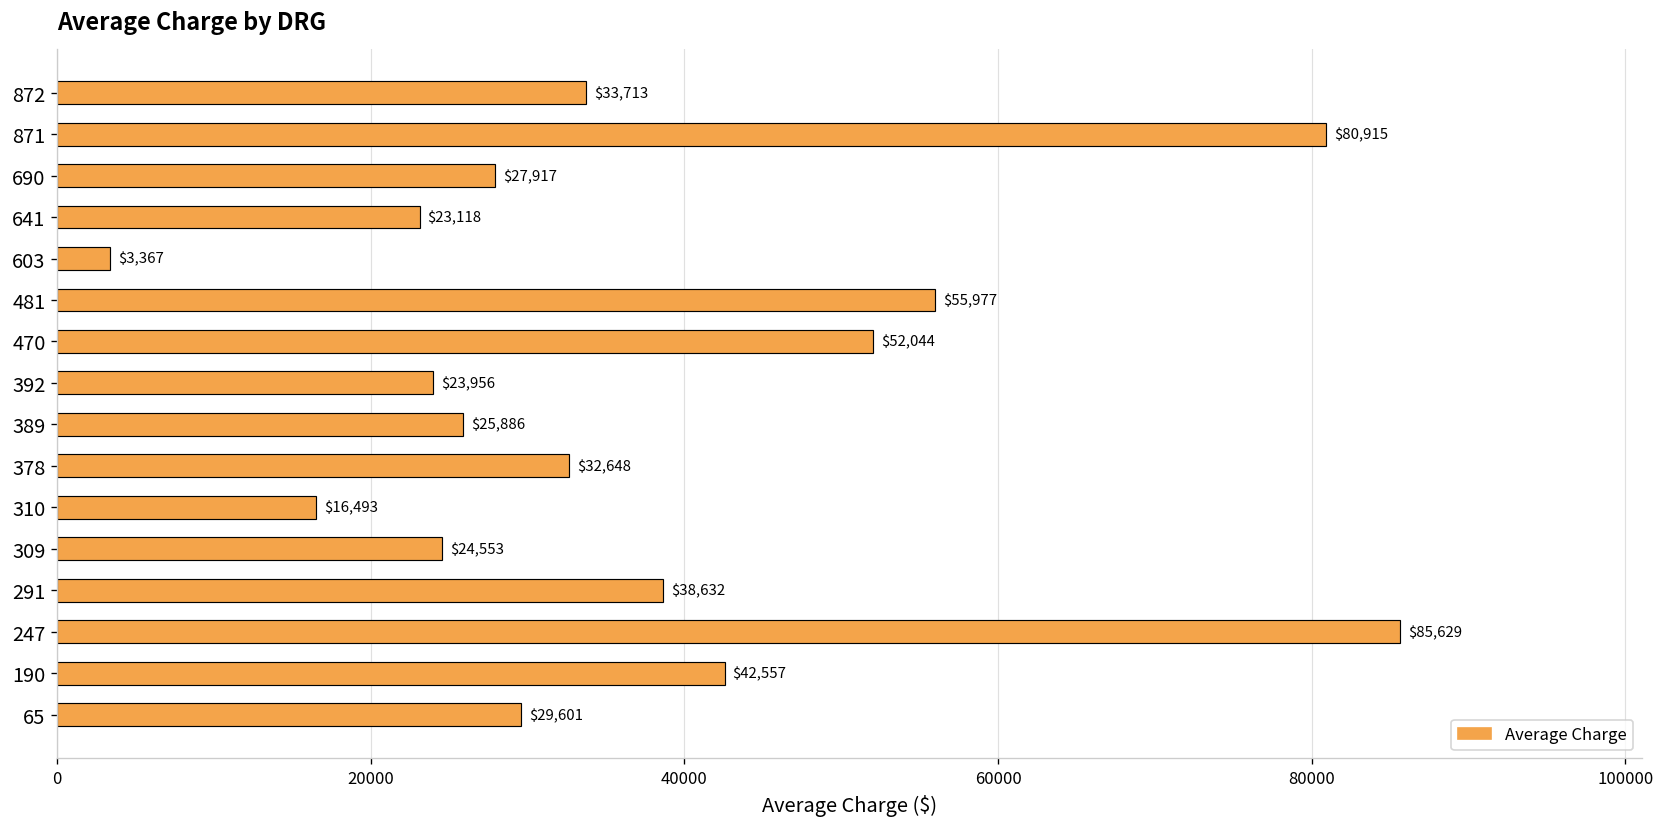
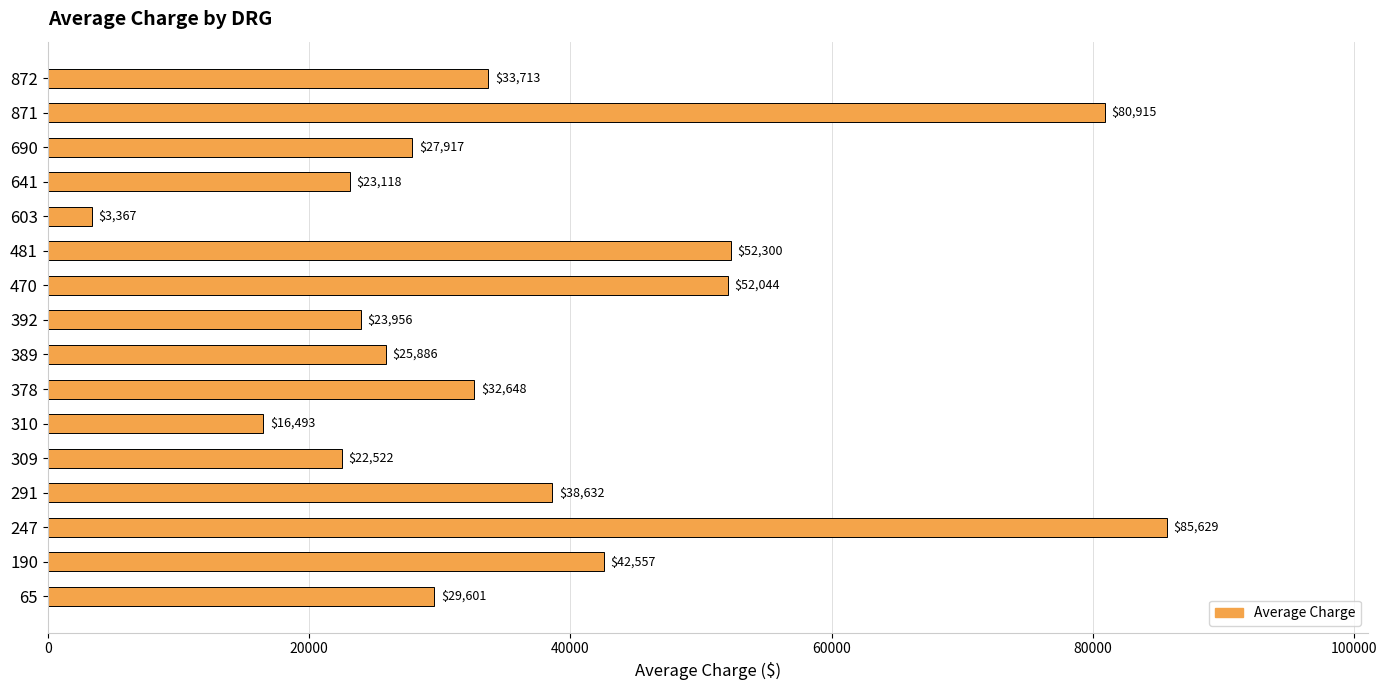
  {
    "872": "$33,713",
    "871": "$80,915",
    "690": "$27,917",
    "641": "$23,118",
    "603": "$3,367",
-   "481": "$55,977",
+   "481": "$52,300",
    "470": "$52,044",
    "392": "$23,956",
    "389": "$25,886",
    "378": "$32,648",
    "310": "$16,493",
-   "309": "$24,553",
+   "309": "$22,522",
    "291": "$38,632",
    "247": "$85,629",
    "190": "$42,557",
    "65": "$29,601"
  }
